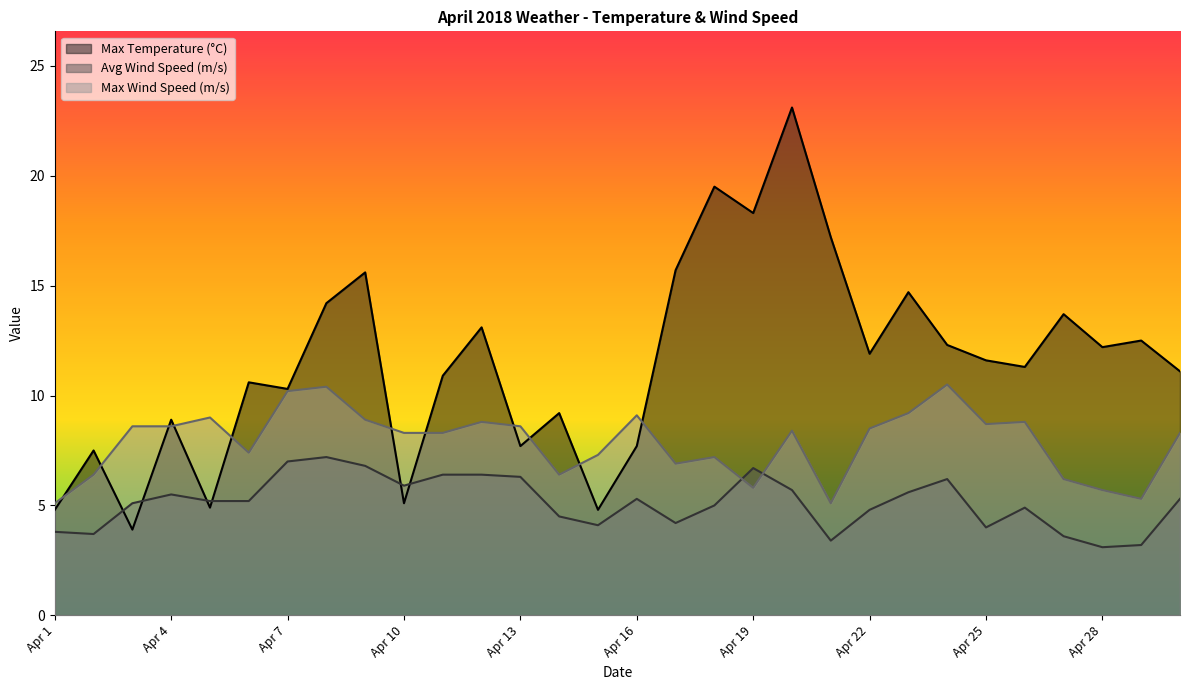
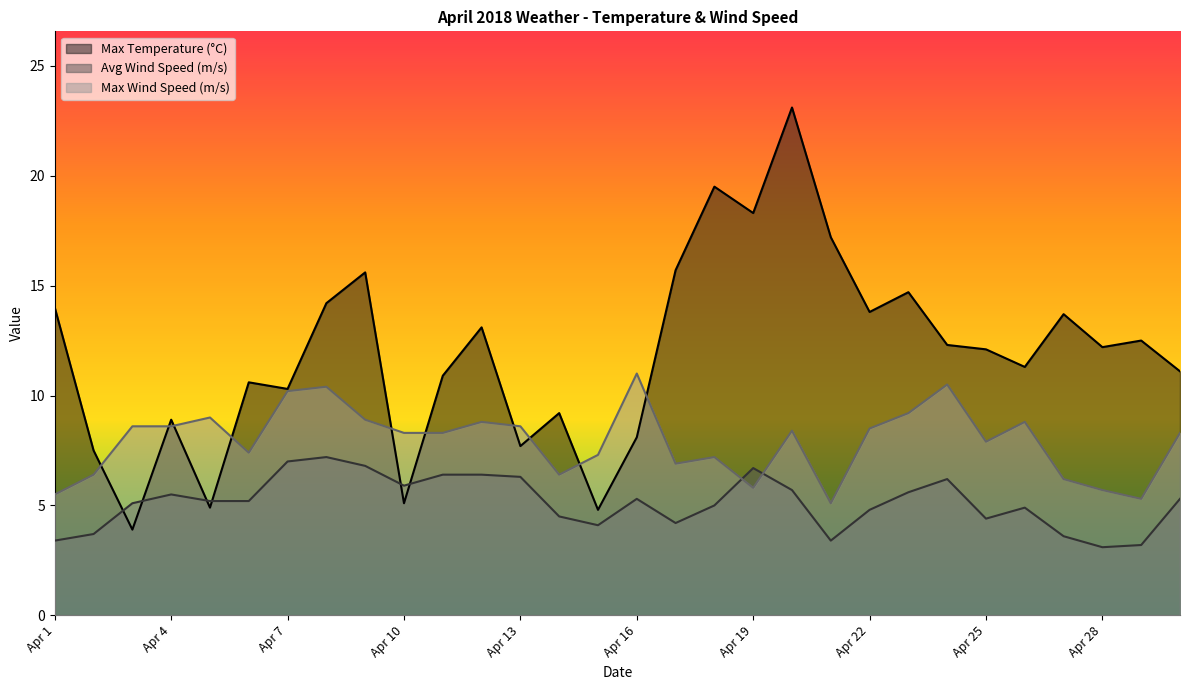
  {
    "Max Temperature (°C)": {
-     "Apr 1": 4.8,
+     "Apr 1": 14.0,
      "Apr 4": 8.9,
      "Apr 10": 5.1,
      "Apr 13": 7.7,
-     "Apr 16": 7.7,
+     "Apr 16": 8.1,
      "Apr 19": 18.3,
-     "Apr 22": 11.9,
-     "Apr 25": 11.6,
+     "Apr 22": 13.8,
+     "Apr 25": 12.1,
      "Apr 28": 12.2
    },
    "Avg Wind Speed (m/s)": {
-     "Apr 1": 3.8,
+     "Apr 1": 3.4,
      "Apr 4": 5.5,
      "Apr 7": 7.0,
      "Apr 10": 5.9,
      "Apr 13": 6.3,
      "Apr 16": 5.3,
      "Apr 19": 6.7,
      "Apr 22": 4.8,
-     "Apr 25": 4.0,
+     "Apr 25": 4.4,
      "Apr 28": 3.1
    },
    "Max Wind Speed (m/s)": {
-     "Apr 1": 5.1,
+     "Apr 1": 5.5,
      "Apr 4": 8.6,
      "Apr 10": 8.3,
      "Apr 13": 8.6,
-     "Apr 16": 9.1,
+     "Apr 16": 11.0,
      "Apr 19": 5.8,
      "Apr 22": 8.5,
-     "Apr 25": 8.7,
+     "Apr 25": 7.9,
      "Apr 28": 5.7
    }
  }
